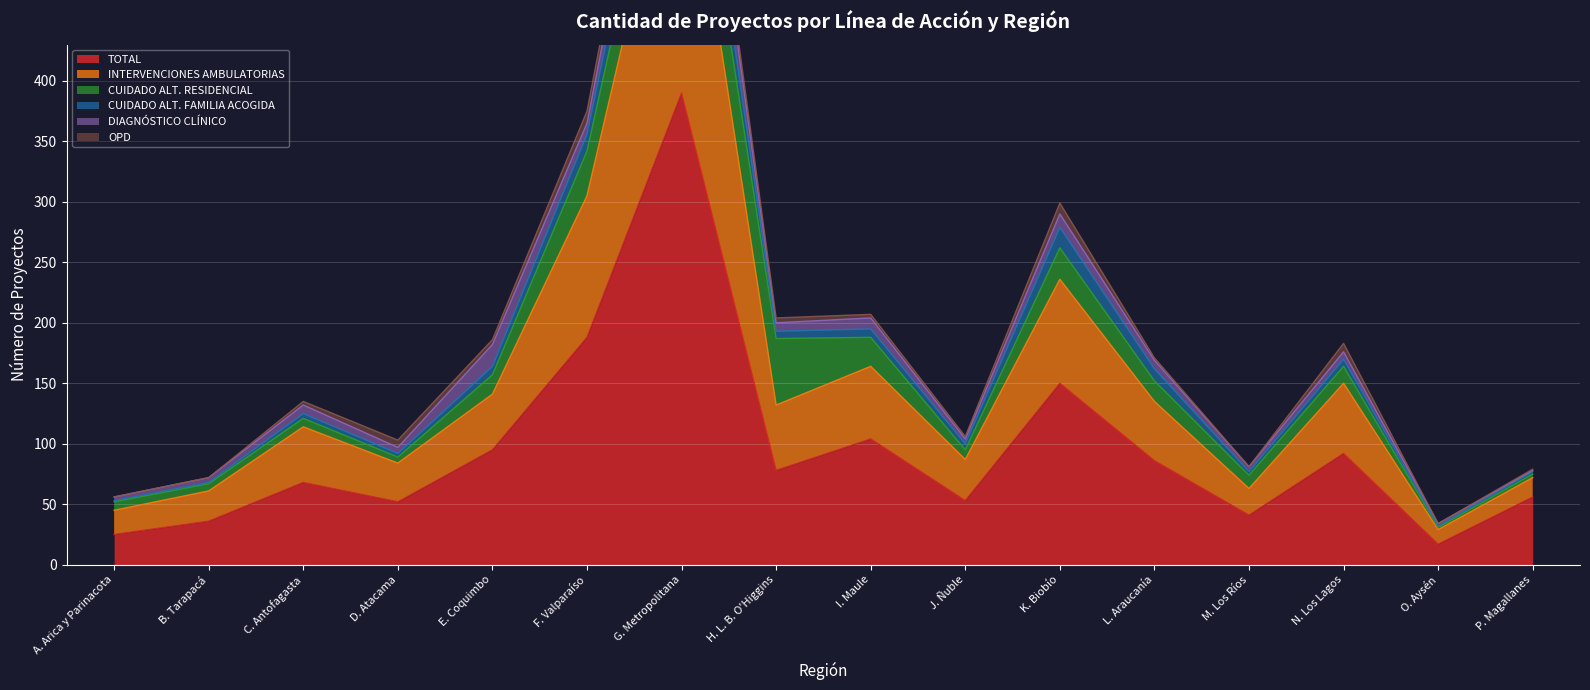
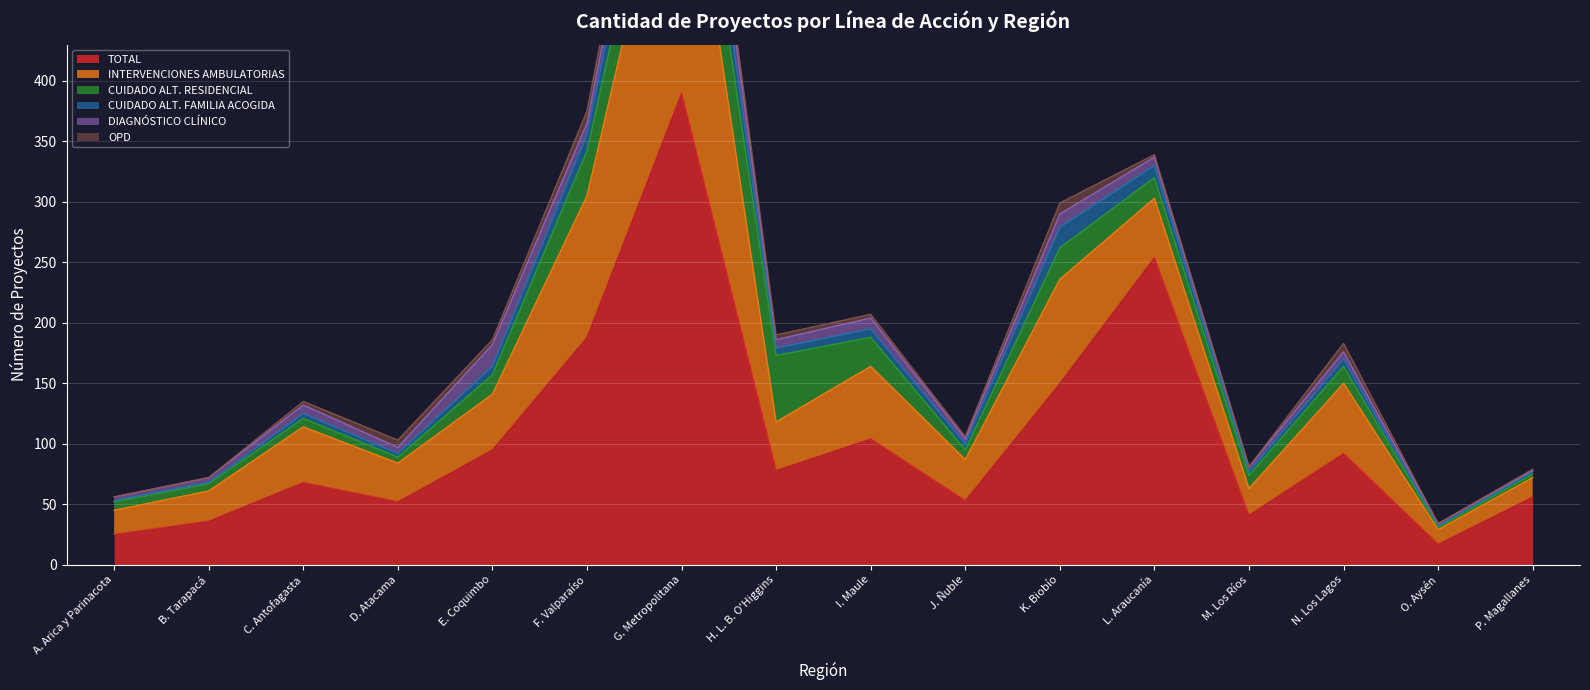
  {
    "TOTAL": {
      "A. Arica y Parinacota": 25,
      "B. Tarapacá": 36,
      "C. Antofagasta": 68,
      "D. Atacama": 52,
      "E. Coquimbo": 95,
      "F. Valparaíso": 188,
      "G. Metropolitana": 390,
      "H. L. B. O'Higgins": 78,
      "I. Maule": 104,
      "J. Ñuble": 53,
      "K. Biobío": 150,
-     "L. Araucanía": 86,
+     "L. Araucanía": 254,
      "M. Los Ríos": 41,
      "N. Los Lagos": 92,
      "O. Aysén": 17,
      "P. Magallanes": 56
    },
    "INTERVENCIONES AMBULATORIAS": {
      "A. Arica y Parinacota": 20,
      "B. Tarapacá": 25,
      "C. Antofagasta": 46,
      "D. Atacama": 32,
      "E. Coquimbo": 46,
      "F. Valparaíso": 117,
-     "H. L. B. O'Higgins": 54,
+     "H. L. B. O'Higgins": 40,
      "I. Maule": 60,
      "J. Ñuble": 34,
      "K. Biobío": 86,
      "L. Araucanía": 49,
      "M. Los Ríos": 22,
      "N. Los Lagos": 58,
      "P. Magallanes": 16
    },
    "CUIDADO ALT. RESIDENCIAL": {
      "C. Antofagasta": 7,
      "D. Atacama": 5,
      "E. Coquimbo": 16,
      "F. Valparaíso": 37,
      "H. L. B. O'Higgins": 55,
      "I. Maule": 24,
      "J. Ñuble": 8,
      "K. Biobío": 26,
      "L. Araucanía": 17,
      "M. Los Ríos": 11,
      "N. Los Lagos": 14
    },
    "CUIDADO ALT. FAMILIA ACOGIDA": {
      "C. Antofagasta": 4,
      "D. Atacama": 3,
      "E. Coquimbo": 7,
      "F. Valparaíso": 14,
      "H. L. B. O'Higgins": 6,
      "I. Maule": 7,
      "J. Ñuble": 5,
      "K. Biobío": 17,
      "L. Araucanía": 10,
      "M. Los Ríos": 3,
      "N. Los Lagos": 6
    },
    "DIAGNÓSTICO CLÍNICO": {
      "C. Antofagasta": 7,
      "D. Atacama": 5,
      "E. Coquimbo": 18,
      "F. Valparaíso": 9,
      "H. L. B. O'Higgins": 7,
      "I. Maule": 9,
      "K. Biobío": 11,
      "N. Los Lagos": 6
    },
    "OPD": {
      "C. Antofagasta": 3,
      "D. Atacama": 6,
      "E. Coquimbo": 4,
      "F. Valparaíso": 10,
      "H. L. B. O'Higgins": 4,
      "I. Maule": 3,
      "K. Biobío": 9,
      "N. Los Lagos": 7
    }
  }
